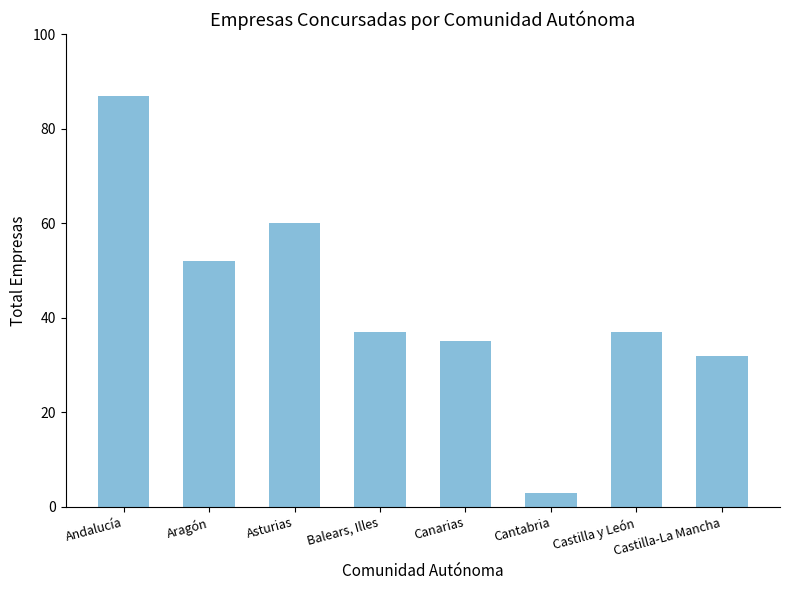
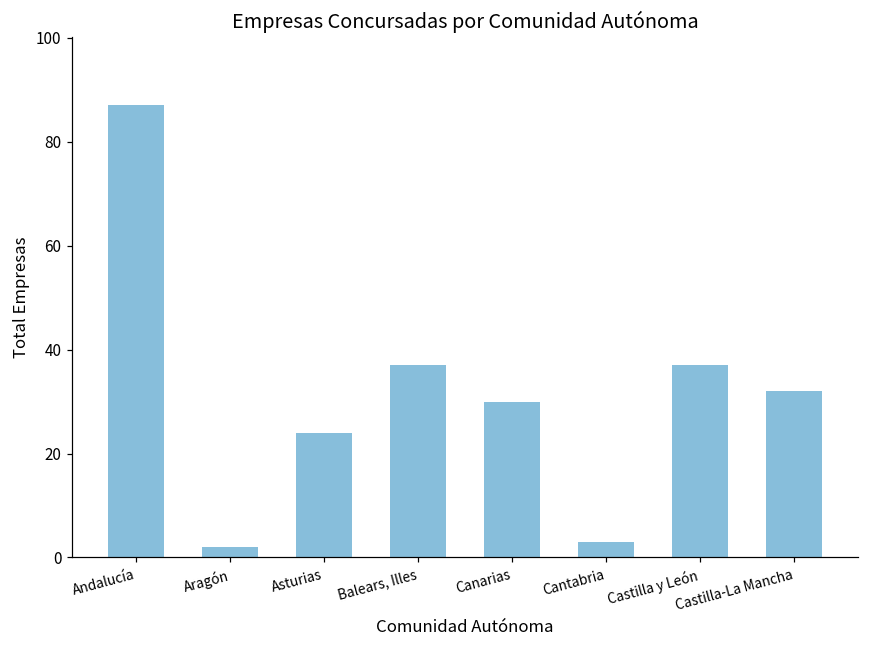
  {
    "Andalucía": 87,
-   "Aragón": 52,
-   "Asturias": 60,
+   "Aragón": 2,
+   "Asturias": 24,
    "Balears, Illes": 37,
-   "Canarias": 35,
+   "Canarias": 30,
    "Cantabria": 3,
    "Castilla y León": 37,
    "Castilla-La Mancha": 32
  }
